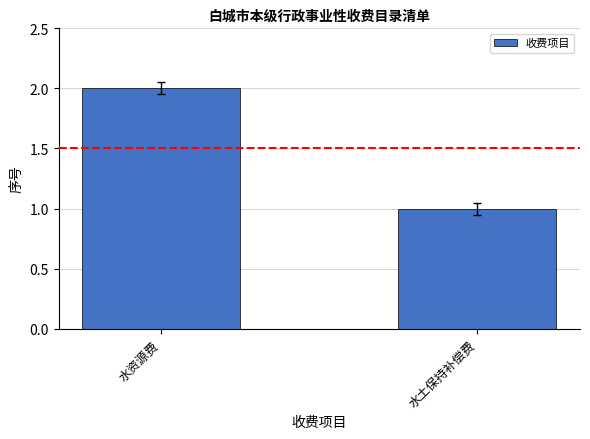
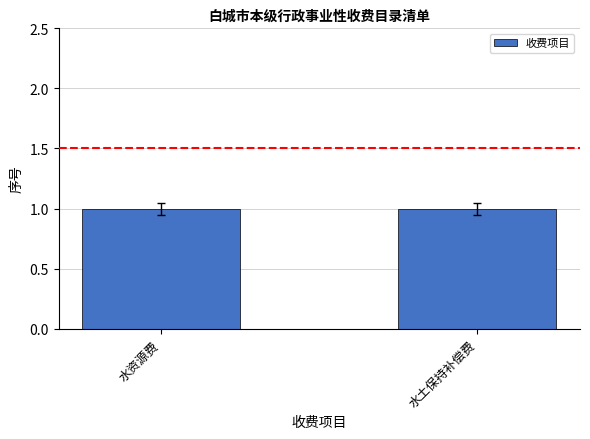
  {
    "收费项目": {
-     "水资源费": 2,
+     "水资源费": 1,
      "水土保持补偿费": 1
    }
  }
